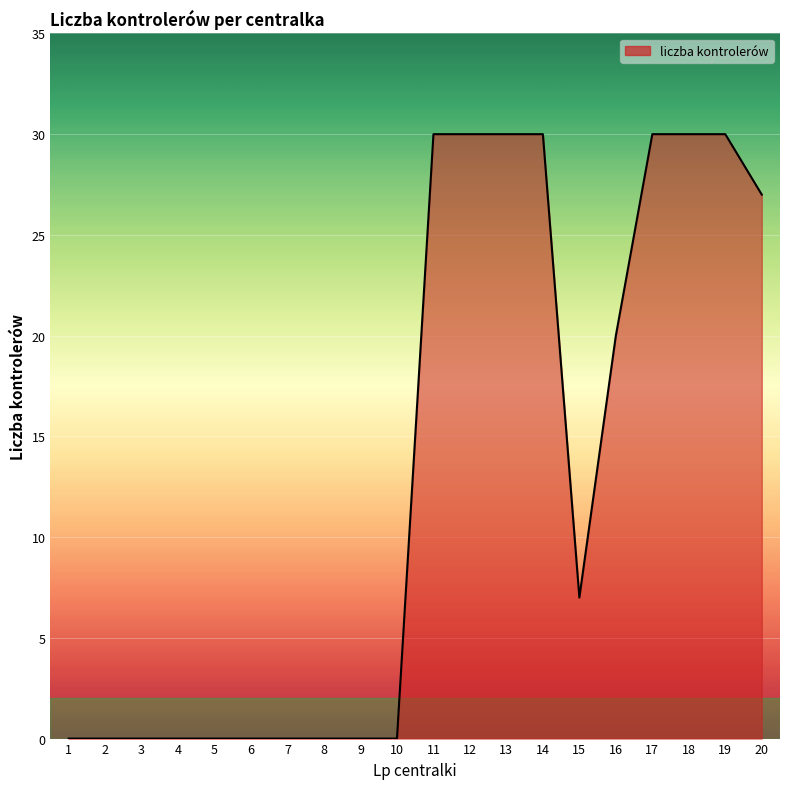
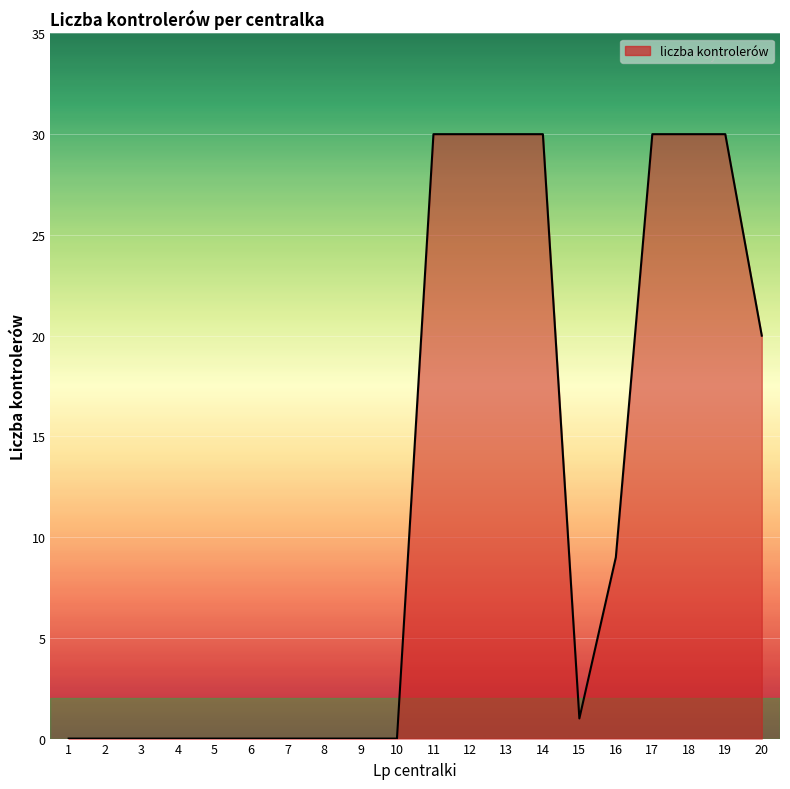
  {
    "1": 0,
    "2": 0,
    "3": 0,
    "4": 0,
    "5": 0,
    "6": 0,
    "7": 0,
    "8": 0,
    "9": 0,
    "10": 0,
    "11": 30,
    "12": 30,
    "13": 30,
    "14": 30,
-   "15": 7,
-   "16": 20,
+   "15": 1,
+   "16": 9,
    "17": 30,
    "18": 30,
    "19": 30,
-   "20": 27
+   "20": 20
  }
